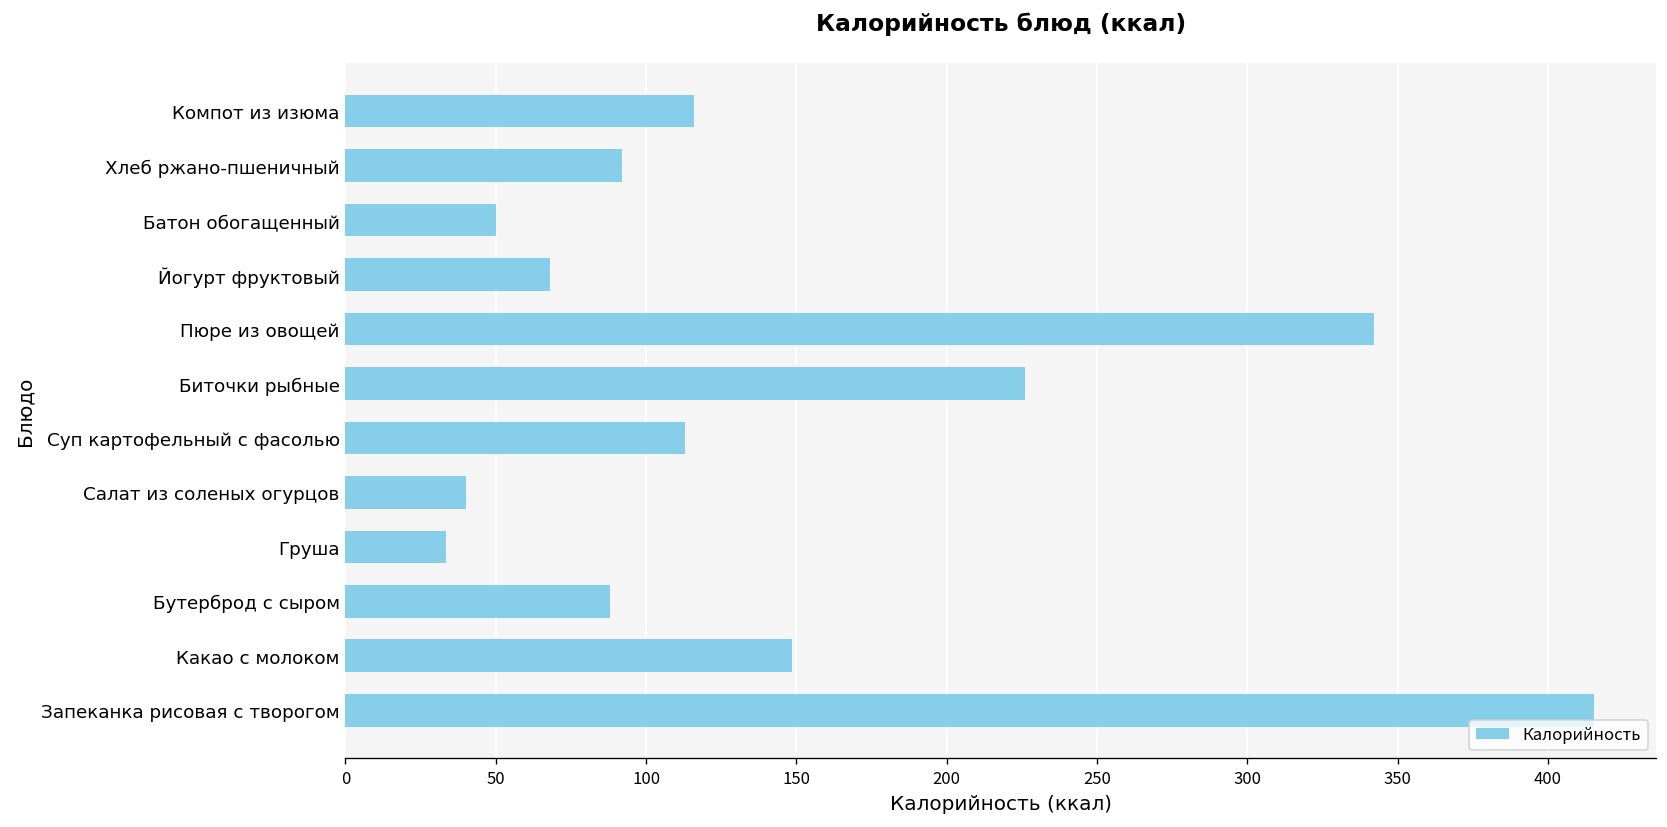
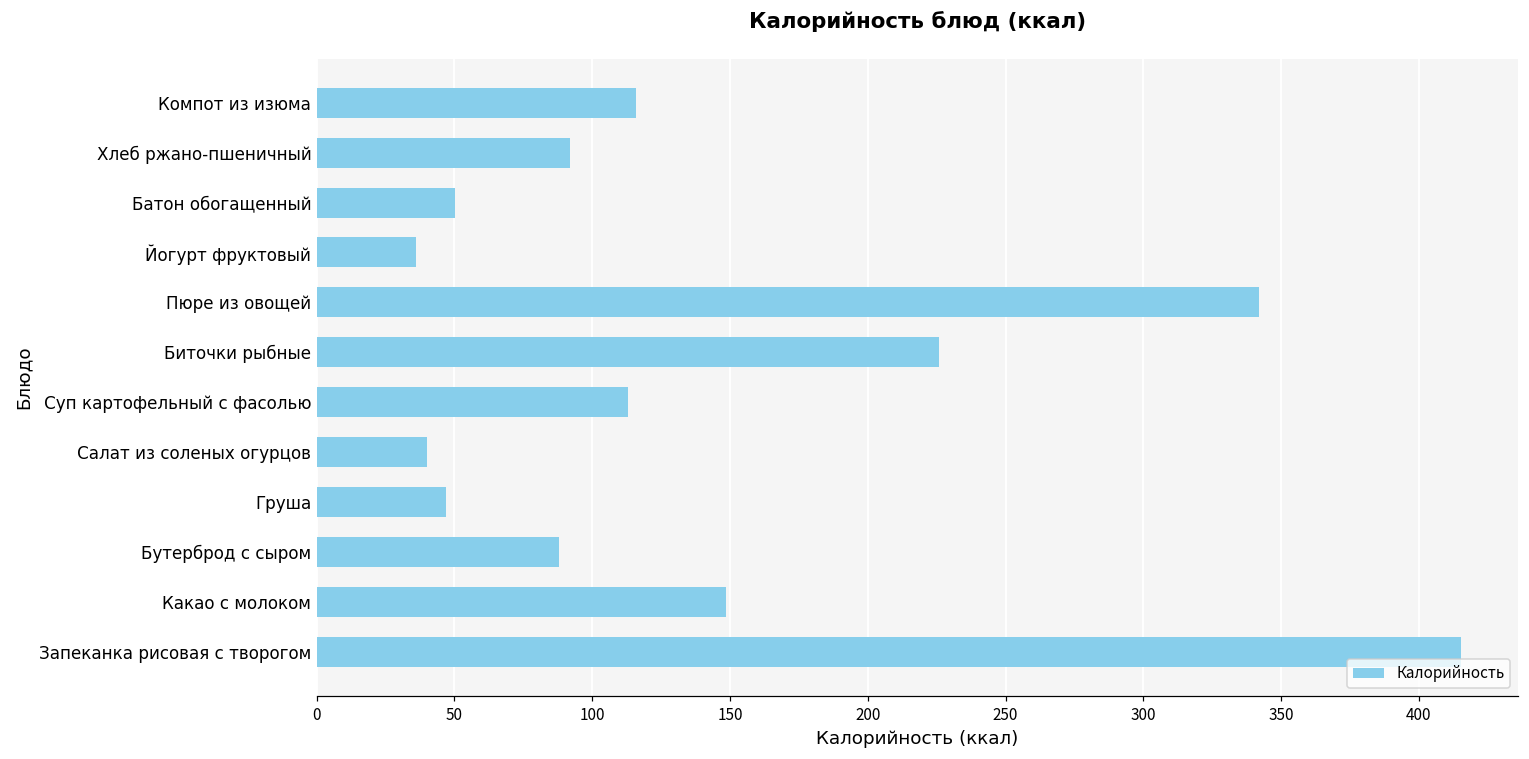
  {
    "Компот из изюма": 116,
    "Хлеб ржано-пшеничный": 92,
    "Батон обогащенный": 50,
-   "Йогурт фруктовый": 68,
+   "Йогурт фруктовый": 36,
    "Пюре из овощей": 342,
    "Биточки рыбные": 226,
    "Суп картофельный с фасолью": 113,
    "Салат из соленых огурцов": 40,
-   "Груша": 33,
+   "Груша": 47,
    "Бутерброд с сыром": 88,
    "Какао с молоком": 149,
    "Запеканка рисовая с творогом": 415
  }
